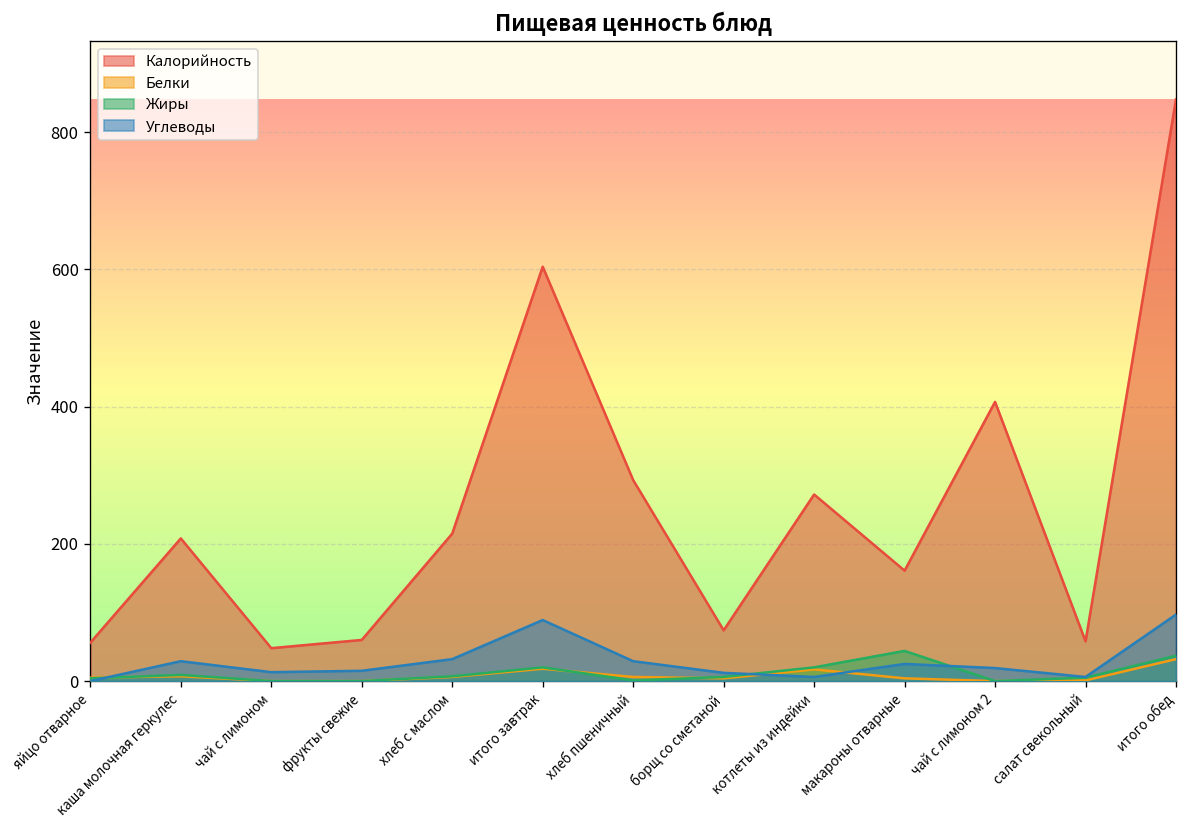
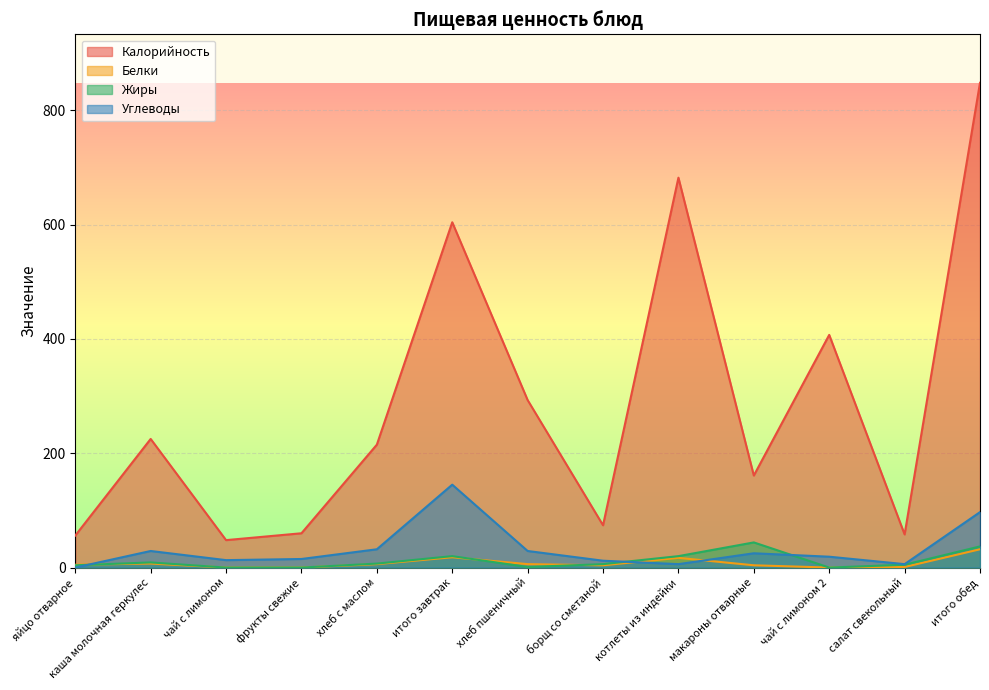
  {
    "Калорийность": {
      "яйцо отварное": 60,
-     "каша молочная геркулес": 210,
+     "каша молочная геркулес": 230,
      "чай с лимоном": 50,
      "фрукты свежие": 60,
      "хлеб с маслом": 220,
      "итого завтрак": 600,
      "хлеб пшеничный": 290,
      "борщ со сметаной": 70,
-     "котлеты из индейки": 270,
+     "котлеты из индейки": 680,
      "макароны отварные": 160,
      "чай с лимоном 2": 410,
      "салат свекольный": 60,
      "итого обед": 850
    },
    "Белки": {
      "хлеб пшеничный": 10,
      "макароны отварные": 0,
      "итого обед": 30
    },
    "Жиры": {
      "хлеб пшеничный": 0,
      "макароны отварные": 40,
      "итого обед": 40
    },
    "Углеводы": {
      "каша молочная геркулес": 30,
      "чай с лимоном": 10,
      "фрукты свежие": 20,
      "хлеб с маслом": 30,
-     "итого завтрак": 90,
+     "итого завтрак": 150,
      "хлеб пшеничный": 30,
      "борщ со сметаной": 10,
      "котлеты из индейки": 10,
      "макароны отварные": 30,
      "чай с лимоном 2": 20,
      "итого обед": 100
    }
  }
